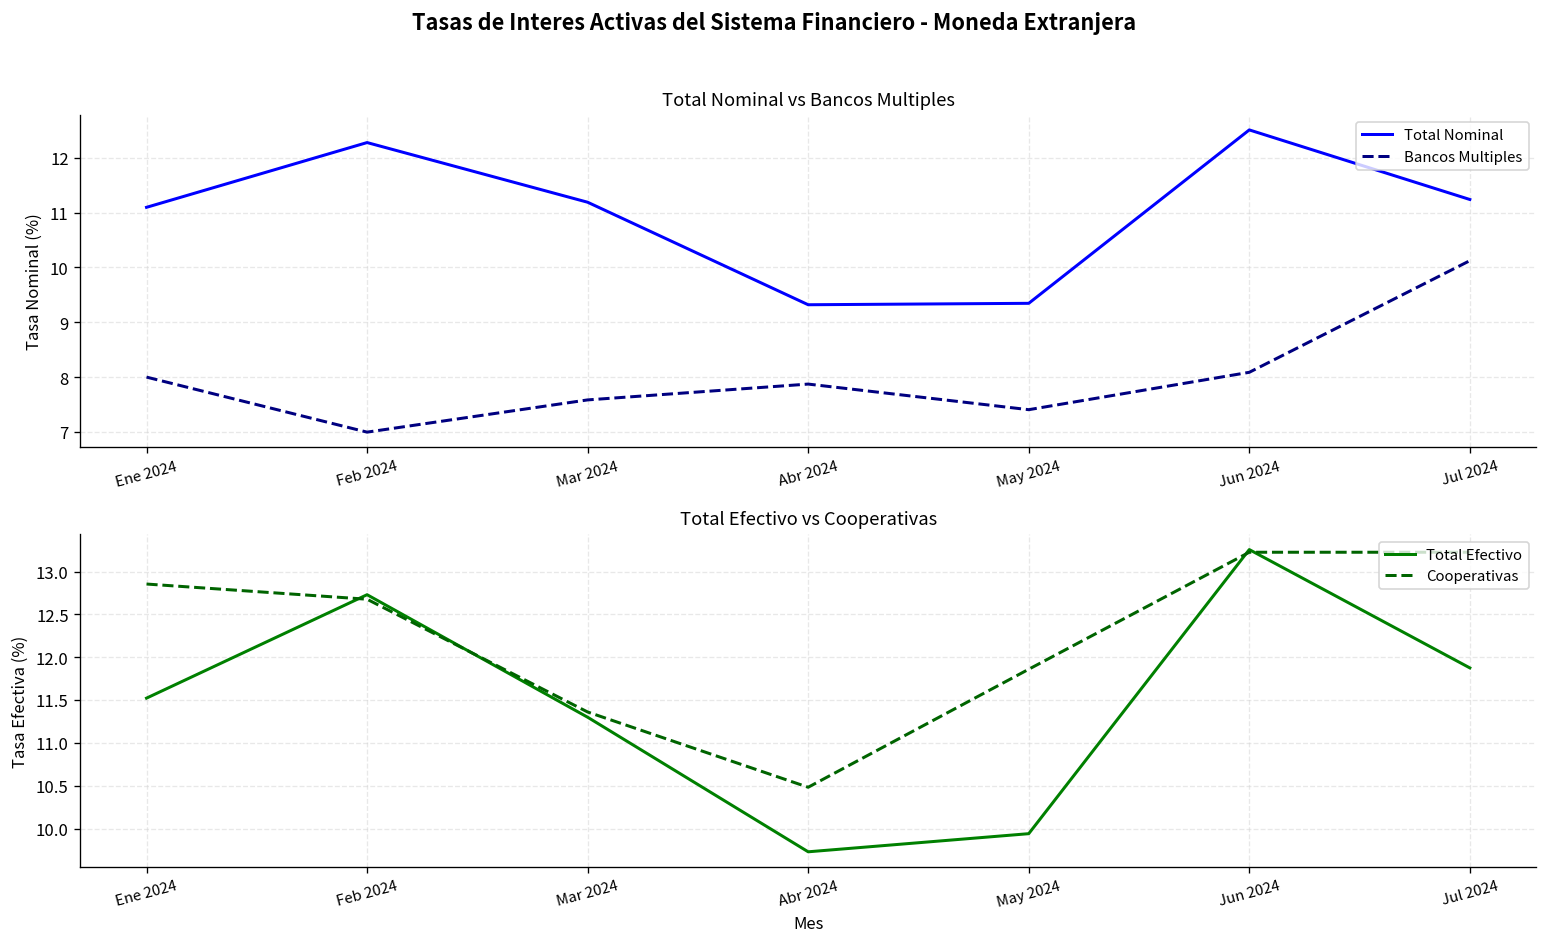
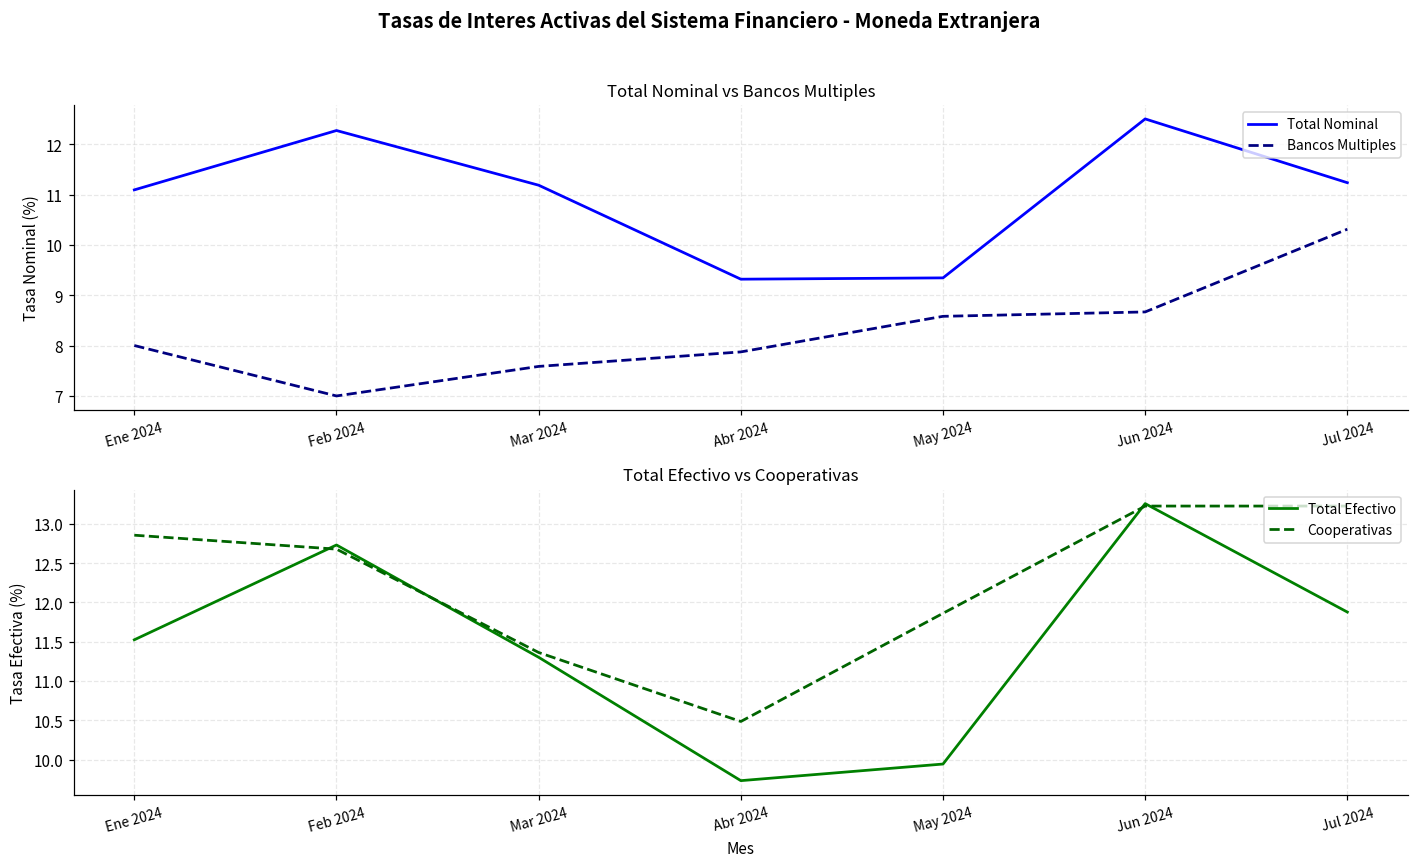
  {
    "Total Nominal vs Bancos Multiples": {
      "Total Nominal": {
        "Ene 2024": 11.1,
        "Feb 2024": 12.3,
        "Mar 2024": 11.2,
        "Abr 2024": 9.3,
        "May 2024": 9.3,
        "Jun 2024": 12.5,
        "Jul 2024": 11.2
      },
      "Bancos Multiples": {
        "Ene 2024": 8.0,
        "Feb 2024": 7.0,
        "Mar 2024": 7.6,
        "Abr 2024": 7.9,
-       "May 2024": 7.4,
-       "Jun 2024": 8.1,
-       "Jul 2024": 10.1
+       "May 2024": 8.6,
+       "Jun 2024": 8.7,
+       "Jul 2024": 10.3
      }
    }
  }
